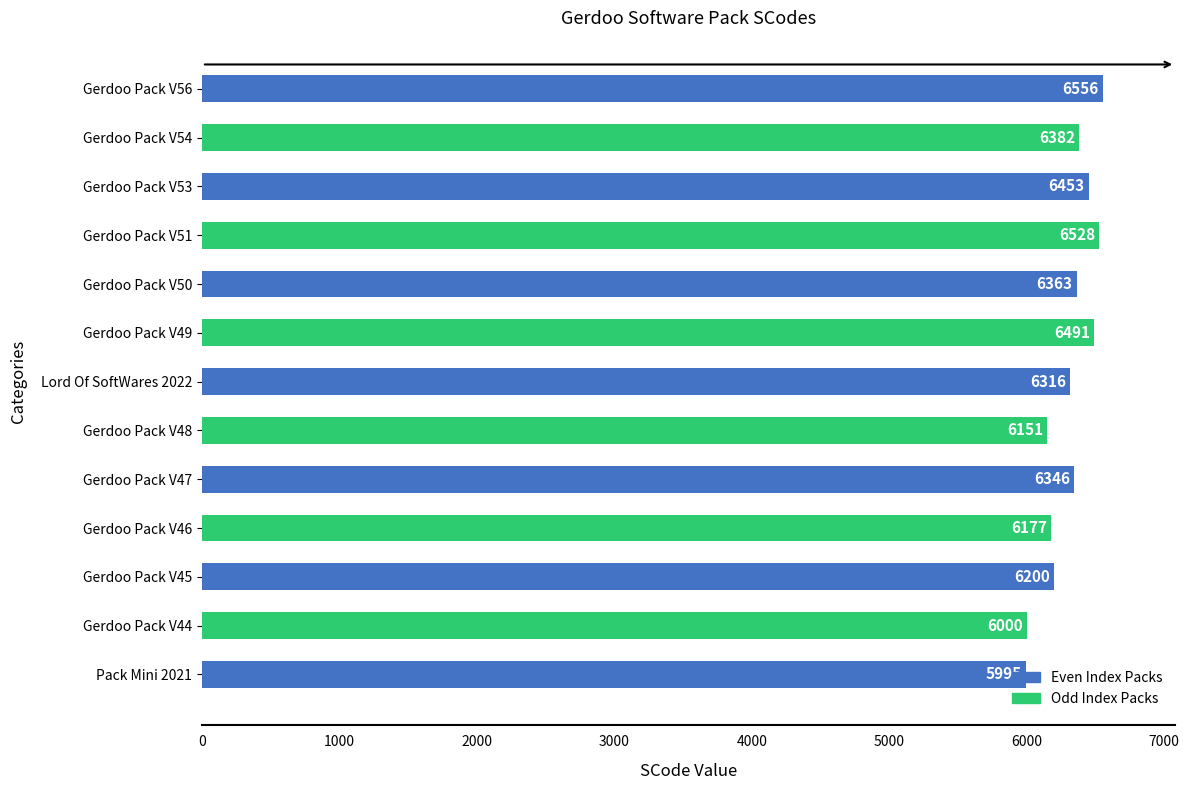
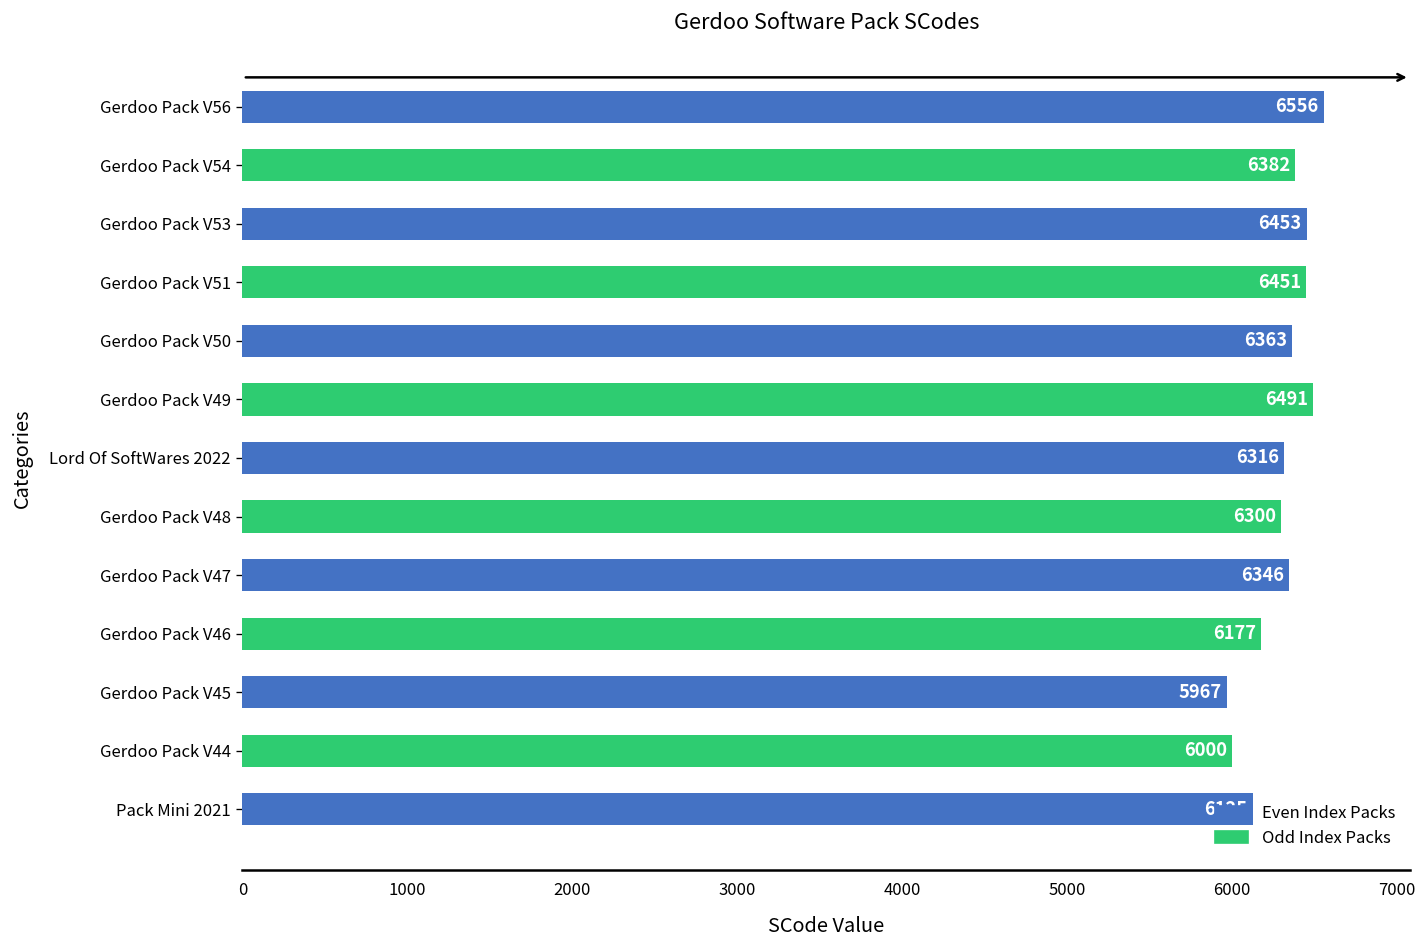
  {
    "Gerdoo Pack V56": 6556,
    "Gerdoo Pack V54": 6382,
    "Gerdoo Pack V53": 6453,
-   "Gerdoo Pack V51": 6528,
+   "Gerdoo Pack V51": 6451,
    "Gerdoo Pack V50": 6363,
    "Gerdoo Pack V49": 6491,
    "Lord Of SoftWares 2022": 6316,
-   "Gerdoo Pack V48": 6151,
+   "Gerdoo Pack V48": 6300,
    "Gerdoo Pack V47": 6346,
    "Gerdoo Pack V46": 6177,
-   "Gerdoo Pack V45": 6200,
+   "Gerdoo Pack V45": 5967,
    "Gerdoo Pack V44": 6000,
-   "Pack Mini 2021": 5995
+   "Pack Mini 2021": 6125
  }
